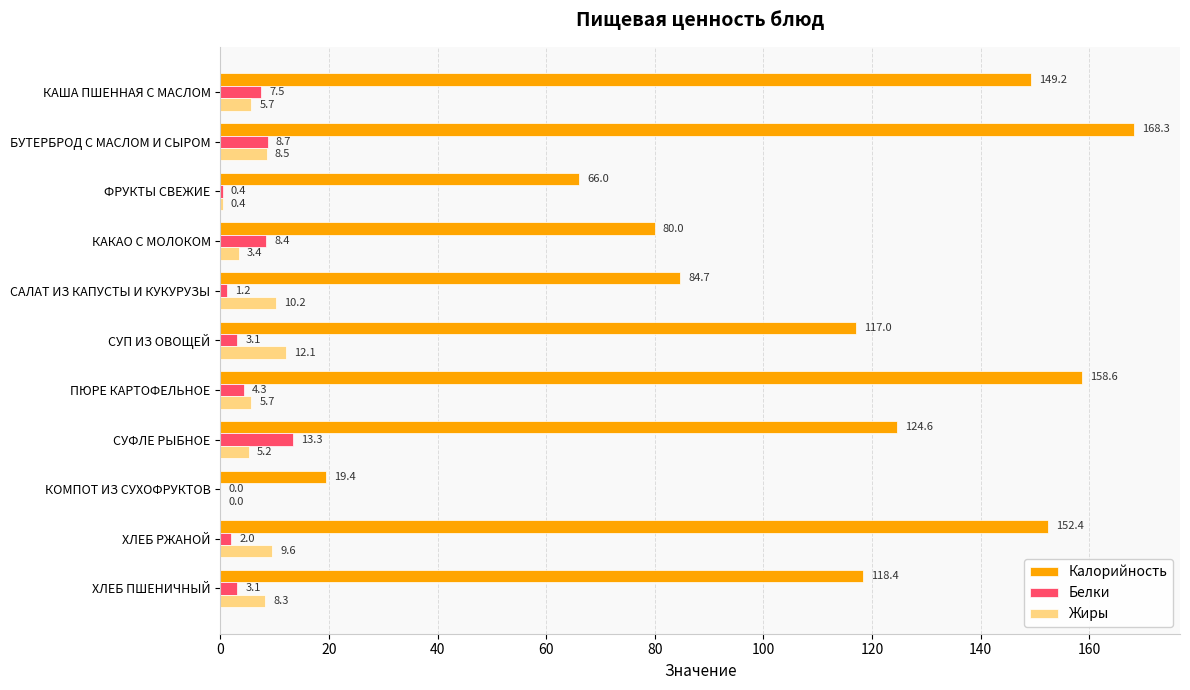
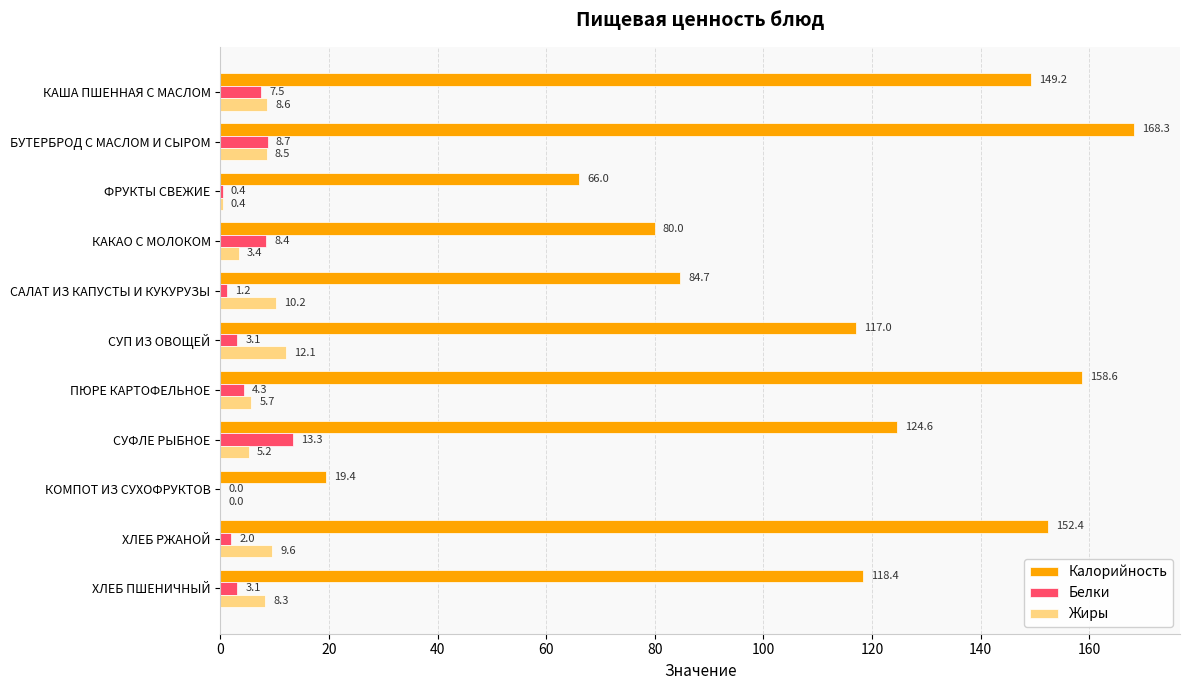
  {
    "Калорийность": {
      "КАША ПШЕННАЯ С МАСЛОМ": 149.2,
      "БУТЕРБРОД С МАСЛОМ И СЫРОМ": 168.3,
      "ФРУКТЫ СВЕЖИЕ": 66.0,
      "КАКАО С МОЛОКОМ": 80.0,
      "САЛАТ ИЗ КАПУСТЫ И КУКУРУЗЫ": 84.7,
      "СУП ИЗ ОВОЩЕЙ": 117.0,
      "ПЮРЕ КАРТОФЕЛЬНОЕ": 158.6,
      "СУФЛЕ РЫБНОЕ": 124.6,
      "КОМПОТ ИЗ СУХОФРУКТОВ": 19.4,
      "ХЛЕБ РЖАНОЙ": 152.4,
      "ХЛЕБ ПШЕНИЧНЫЙ": 118.4
    },
    "Белки": {
      "КАША ПШЕННАЯ С МАСЛОМ": 7.5,
      "БУТЕРБРОД С МАСЛОМ И СЫРОМ": 8.7,
      "ФРУКТЫ СВЕЖИЕ": 0.4,
      "КАКАО С МОЛОКОМ": 8.4,
      "САЛАТ ИЗ КАПУСТЫ И КУКУРУЗЫ": 1.2,
      "СУП ИЗ ОВОЩЕЙ": 3.1,
      "ПЮРЕ КАРТОФЕЛЬНОЕ": 4.3,
      "СУФЛЕ РЫБНОЕ": 13.3,
      "КОМПОТ ИЗ СУХОФРУКТОВ": 0.0,
      "ХЛЕБ РЖАНОЙ": 2.0,
      "ХЛЕБ ПШЕНИЧНЫЙ": 3.1
    },
    "Жиры": {
-     "КАША ПШЕННАЯ С МАСЛОМ": 5.7,
+     "КАША ПШЕННАЯ С МАСЛОМ": 8.6,
      "БУТЕРБРОД С МАСЛОМ И СЫРОМ": 8.5,
      "ФРУКТЫ СВЕЖИЕ": 0.4,
      "КАКАО С МОЛОКОМ": 3.4,
      "САЛАТ ИЗ КАПУСТЫ И КУКУРУЗЫ": 10.2,
      "СУП ИЗ ОВОЩЕЙ": 12.1,
      "ПЮРЕ КАРТОФЕЛЬНОЕ": 5.7,
      "СУФЛЕ РЫБНОЕ": 5.2,
      "КОМПОТ ИЗ СУХОФРУКТОВ": 0.0,
      "ХЛЕБ РЖАНОЙ": 9.6,
      "ХЛЕБ ПШЕНИЧНЫЙ": 8.3
    }
  }
